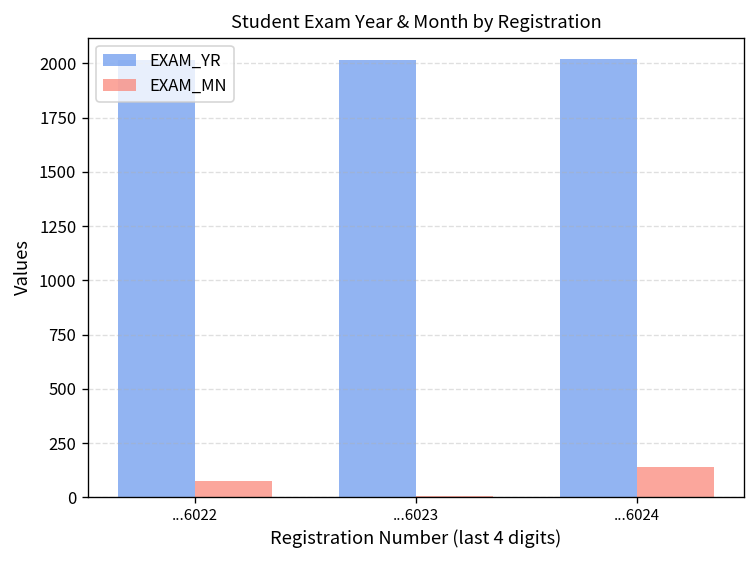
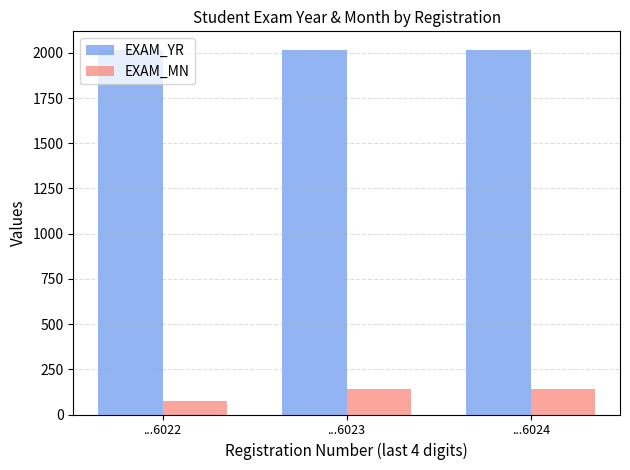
  {
    "EXAM_YR": {
      "...6023": 2020,
      "...6024": 2020
    },
    "EXAM_MN": {
      "...6022": 80,
-     "...6023": 10,
+     "...6023": 140,
      "...6024": 140
    }
  }
